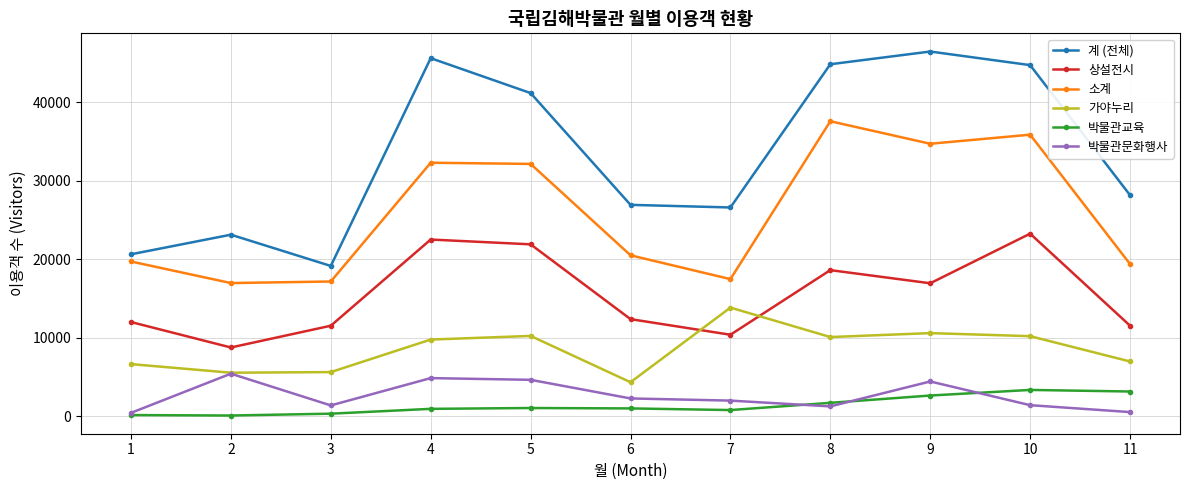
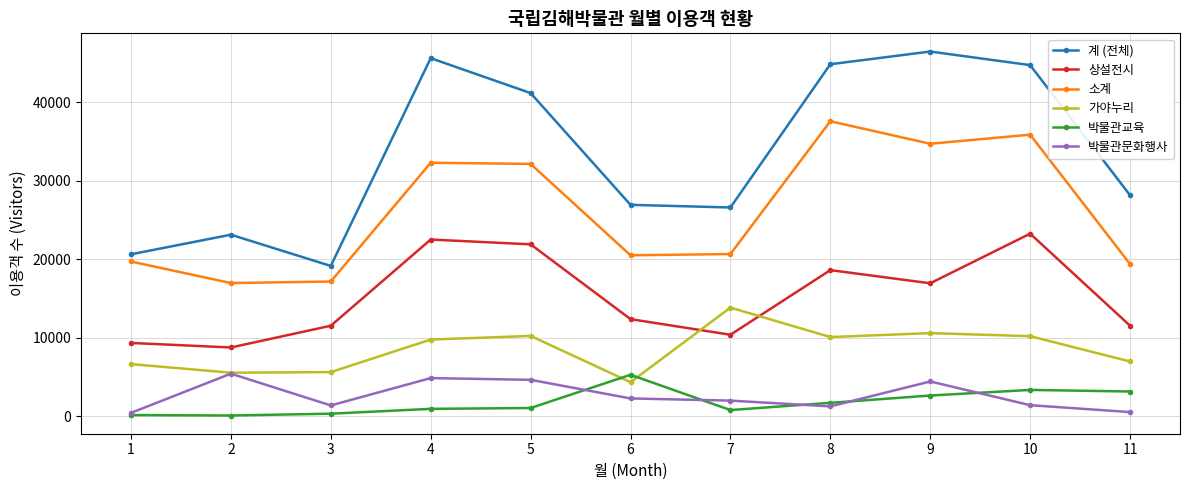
  {
    "계 (전체)": {
      "1": 21000,
      "2": 23000,
      "3": 19000,
      "4": 46000,
      "5": 41000,
      "6": 27000,
      "7": 27000,
      "8": 45000,
      "9": 46000,
      "10": 45000,
      "11": 28000
    },
    "상설전시": {
-     "1": 12000,
+     "1": 9000,
      "2": 9000,
      "3": 12000,
      "4": 23000,
      "5": 22000,
      "6": 12000,
      "7": 10000,
      "8": 19000,
      "9": 17000,
      "10": 23000,
      "11": 12000
    },
    "소계": {
      "1": 20000,
      "2": 17000,
      "3": 17000,
      "4": 32000,
      "5": 32000,
      "6": 20000,
-     "7": 17000,
+     "7": 21000,
      "8": 38000,
      "9": 35000,
      "10": 36000,
      "11": 19000
    },
    "가야누리": {
      "1": 7000,
      "3": 6000,
      "4": 10000,
      "5": 10000,
      "6": 4000,
      "7": 14000,
      "8": 10000,
      "9": 11000,
      "10": 10000,
      "11": 7000
    },
    "박물관교육": {
      "2": 0,
      "3": 0,
      "4": 1000,
      "5": 1000,
-     "6": 1000,
+     "6": 5000,
      "7": 1000,
      "8": 2000,
      "9": 3000,
      "10": 3000,
      "11": 3000
    },
    "박물관문화행사": {
      "3": 1000,
      "4": 5000,
      "5": 5000,
      "6": 2000,
      "7": 2000,
      "8": 1000,
      "9": 4000,
      "10": 1000,
      "11": 1000
    }
  }
